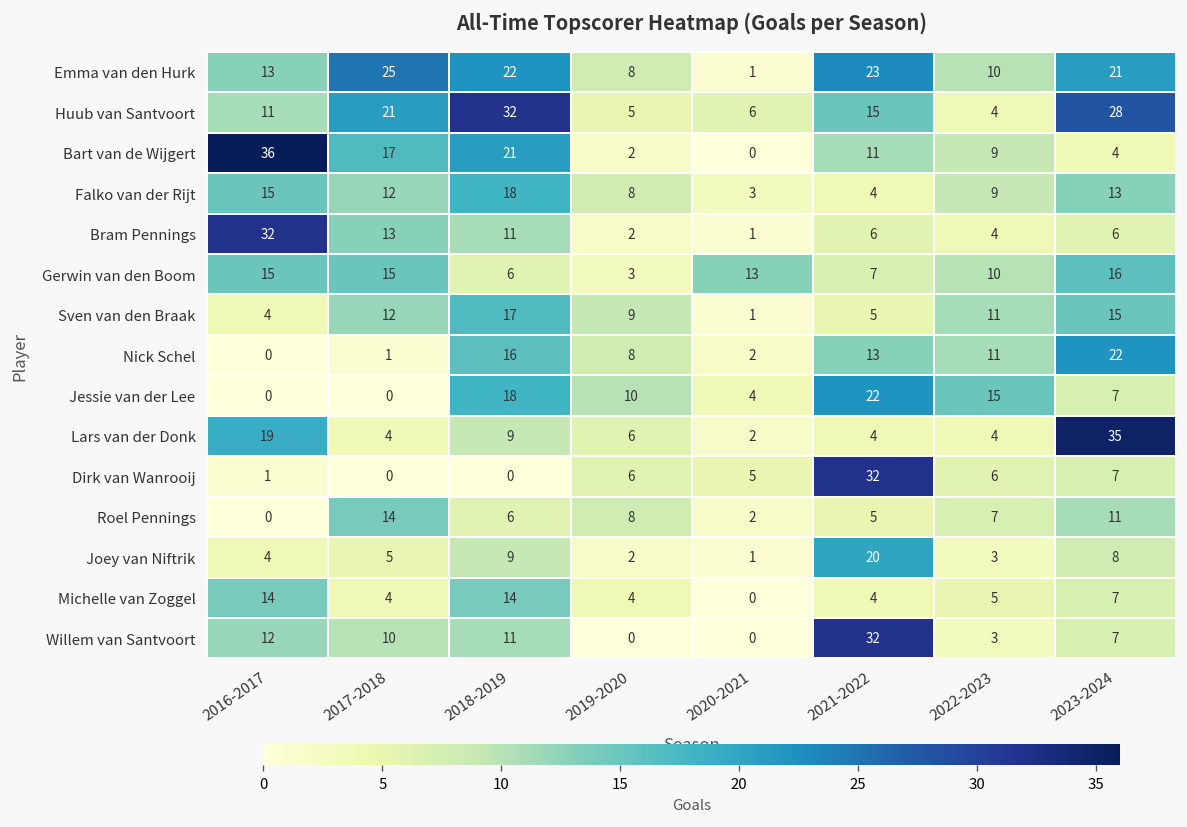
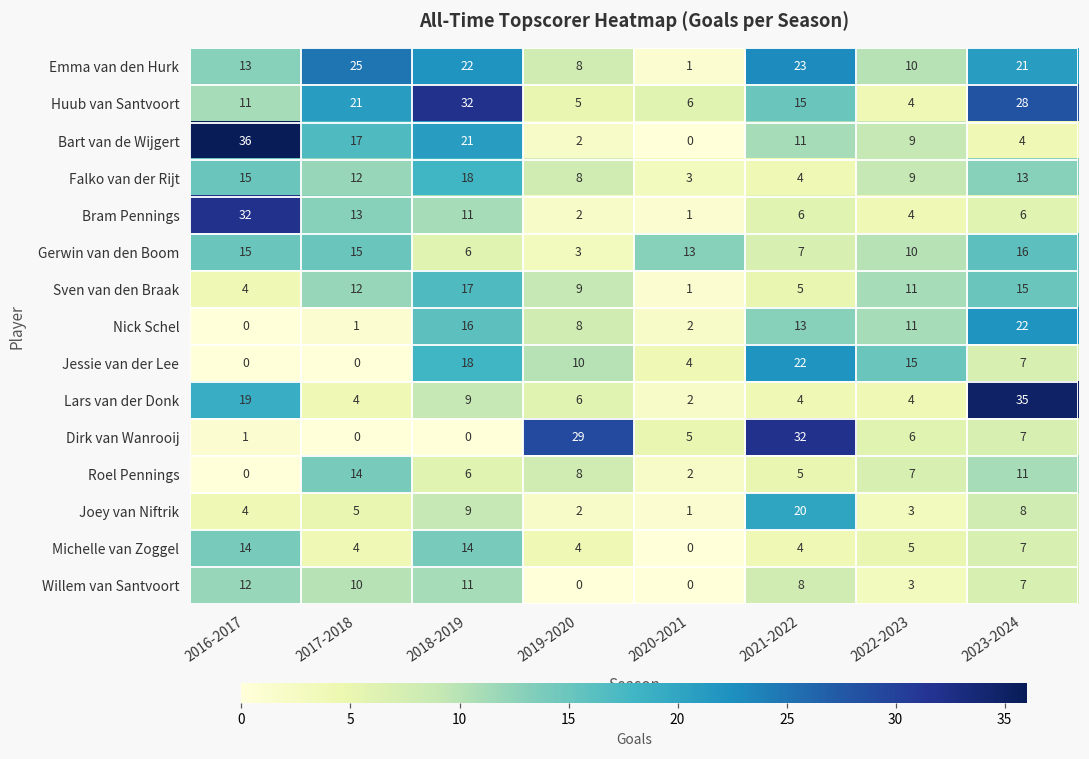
  {
    "Emma van den Hurk": {
      "2016-2017": 13,
      "2017-2018": 25,
      "2018-2019": 22,
      "2019-2020": 8,
      "2020-2021": 1,
      "2021-2022": 23,
      "2022-2023": 10,
      "2023-2024": 21
    },
    "Huub van Santvoort": {
      "2016-2017": 11,
      "2017-2018": 21,
      "2018-2019": 32,
      "2019-2020": 5,
      "2020-2021": 6,
      "2021-2022": 15,
      "2022-2023": 4,
      "2023-2024": 28
    },
    "Bart van de Wijgert": {
      "2016-2017": 36,
      "2017-2018": 17,
      "2018-2019": 21,
      "2019-2020": 2,
      "2020-2021": 0,
      "2021-2022": 11,
      "2022-2023": 9,
      "2023-2024": 4
    },
    "Falko van der Rijt": {
      "2016-2017": 15,
      "2017-2018": 12,
      "2018-2019": 18,
      "2019-2020": 8,
      "2020-2021": 3,
      "2021-2022": 4,
      "2022-2023": 9,
      "2023-2024": 13
    },
    "Bram Pennings": {
      "2016-2017": 32,
      "2017-2018": 13,
      "2018-2019": 11,
      "2019-2020": 2,
      "2020-2021": 1,
      "2021-2022": 6,
      "2022-2023": 4,
      "2023-2024": 6
    },
    "Gerwin van den Boom": {
      "2016-2017": 15,
      "2017-2018": 15,
      "2018-2019": 6,
      "2019-2020": 3,
      "2020-2021": 13,
      "2021-2022": 7,
      "2022-2023": 10,
      "2023-2024": 16
    },
    "Sven van den Braak": {
      "2016-2017": 4,
      "2017-2018": 12,
      "2018-2019": 17,
      "2019-2020": 9,
      "2020-2021": 1,
      "2021-2022": 5,
      "2022-2023": 11,
      "2023-2024": 15
    },
    "Nick Schel": {
      "2016-2017": 0,
      "2017-2018": 1,
      "2018-2019": 16,
      "2019-2020": 8,
      "2020-2021": 2,
      "2021-2022": 13,
      "2022-2023": 11,
      "2023-2024": 22
    },
    "Jessie van der Lee": {
      "2016-2017": 0,
      "2017-2018": 0,
      "2018-2019": 18,
      "2019-2020": 10,
      "2020-2021": 4,
      "2021-2022": 22,
      "2022-2023": 15,
      "2023-2024": 7
    },
    "Lars van der Donk": {
      "2016-2017": 19,
      "2017-2018": 4,
      "2018-2019": 9,
      "2019-2020": 6,
      "2020-2021": 2,
      "2021-2022": 4,
      "2022-2023": 4,
      "2023-2024": 35
    },
    "Dirk van Wanrooij": {
      "2016-2017": 1,
      "2017-2018": 0,
      "2018-2019": 0,
-     "2019-2020": 6,
+     "2019-2020": 29,
      "2020-2021": 5,
      "2021-2022": 32,
      "2022-2023": 6,
      "2023-2024": 7
    },
    "Roel Pennings": {
      "2016-2017": 0,
      "2017-2018": 14,
      "2018-2019": 6,
      "2019-2020": 8,
      "2020-2021": 2,
      "2021-2022": 5,
      "2022-2023": 7,
      "2023-2024": 11
    },
    "Joey van Niftrik": {
      "2016-2017": 4,
      "2017-2018": 5,
      "2018-2019": 9,
      "2019-2020": 2,
      "2020-2021": 1,
      "2021-2022": 20,
      "2022-2023": 3,
      "2023-2024": 8
    },
    "Michelle van Zoggel": {
      "2016-2017": 14,
      "2017-2018": 4,
      "2018-2019": 14,
      "2019-2020": 4,
      "2020-2021": 0,
      "2021-2022": 4,
      "2022-2023": 5,
      "2023-2024": 7
    },
    "Willem van Santvoort": {
      "2016-2017": 12,
      "2017-2018": 10,
      "2018-2019": 11,
      "2019-2020": 0,
      "2020-2021": 0,
-     "2021-2022": 32,
+     "2021-2022": 8,
      "2022-2023": 3,
      "2023-2024": 7
    }
  }
